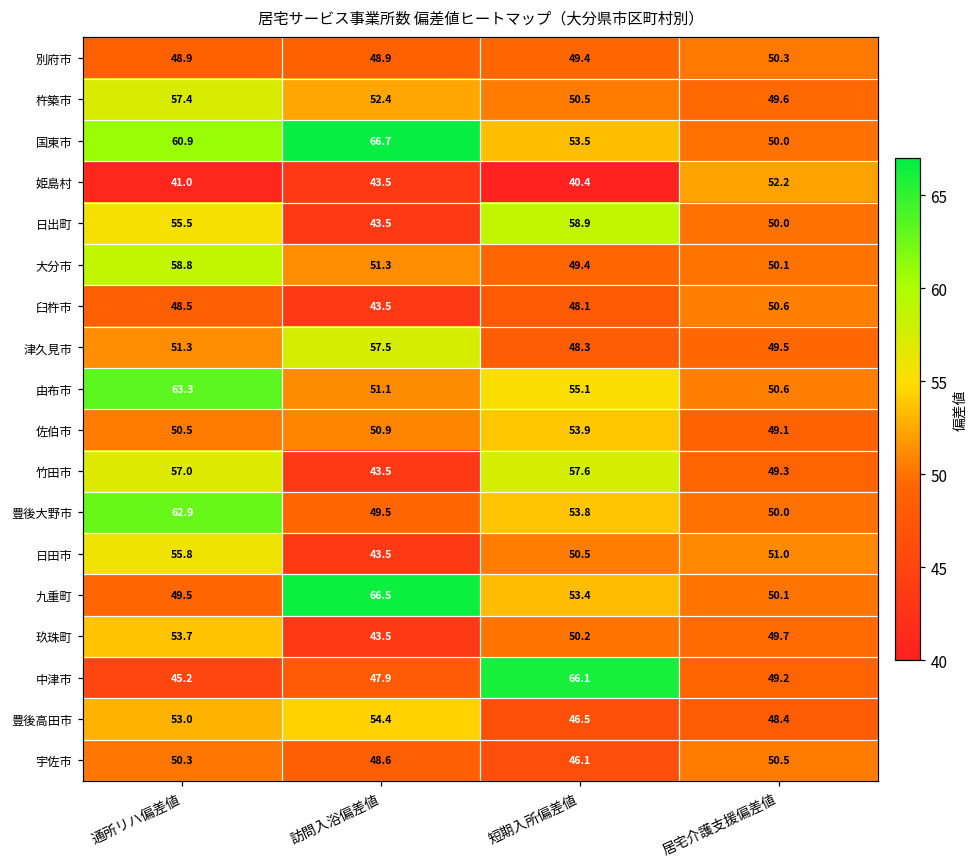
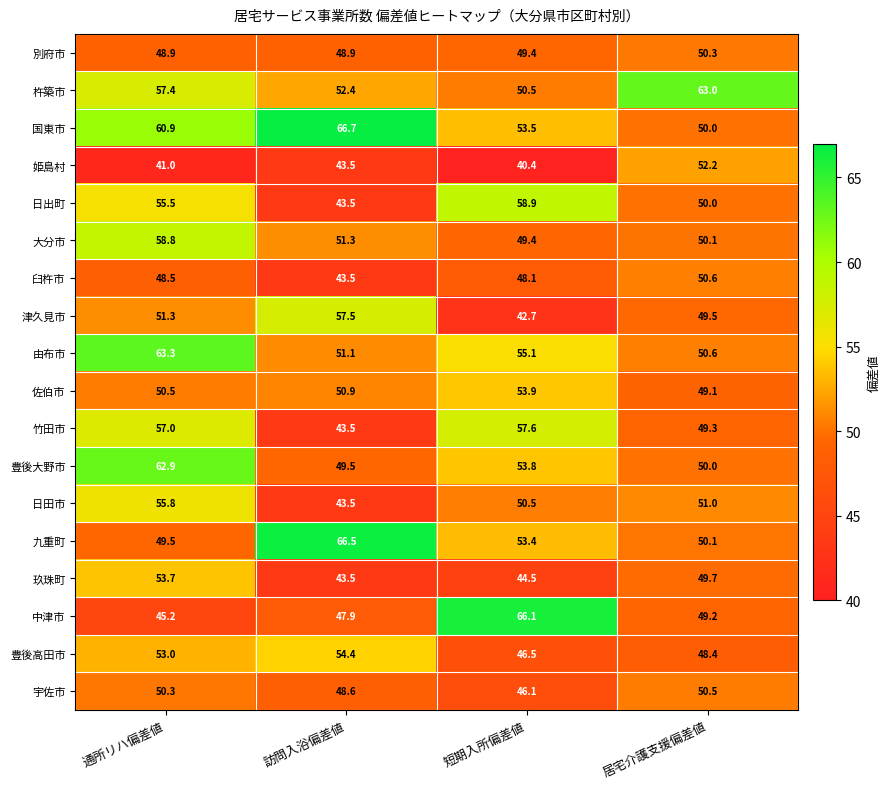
  {
    "別府市": {
      "通所リハ偏差値": 48.9,
      "訪問入浴偏差値": 48.9,
      "短期入所偏差値": 49.4,
      "居宅介護支援偏差値": 50.3
    },
    "杵築市": {
      "通所リハ偏差値": 57.4,
      "訪問入浴偏差値": 52.4,
      "短期入所偏差値": 50.5,
-     "居宅介護支援偏差値": 49.6
+     "居宅介護支援偏差値": 63.0
    },
    "国東市": {
      "通所リハ偏差値": 60.9,
      "訪問入浴偏差値": 66.7,
      "短期入所偏差値": 53.5,
      "居宅介護支援偏差値": 50.0
    },
    "姫島村": {
      "通所リハ偏差値": 41.0,
      "訪問入浴偏差値": 43.5,
      "短期入所偏差値": 40.4,
      "居宅介護支援偏差値": 52.2
    },
    "日出町": {
      "通所リハ偏差値": 55.5,
      "訪問入浴偏差値": 43.5,
      "短期入所偏差値": 58.9,
      "居宅介護支援偏差値": 50.0
    },
    "大分市": {
      "通所リハ偏差値": 58.8,
      "訪問入浴偏差値": 51.3,
      "短期入所偏差値": 49.4,
      "居宅介護支援偏差値": 50.1
    },
    "臼杵市": {
      "通所リハ偏差値": 48.5,
      "訪問入浴偏差値": 43.5,
      "短期入所偏差値": 48.1,
      "居宅介護支援偏差値": 50.6
    },
    "津久見市": {
      "通所リハ偏差値": 51.3,
      "訪問入浴偏差値": 57.5,
-     "短期入所偏差値": 48.3,
+     "短期入所偏差値": 42.7,
      "居宅介護支援偏差値": 49.5
    },
    "由布市": {
      "通所リハ偏差値": 63.3,
      "訪問入浴偏差値": 51.1,
      "短期入所偏差値": 55.1,
      "居宅介護支援偏差値": 50.6
    },
    "佐伯市": {
      "通所リハ偏差値": 50.5,
      "訪問入浴偏差値": 50.9,
      "短期入所偏差値": 53.9,
      "居宅介護支援偏差値": 49.1
    },
    "竹田市": {
      "通所リハ偏差値": 57.0,
      "訪問入浴偏差値": 43.5,
      "短期入所偏差値": 57.6,
      "居宅介護支援偏差値": 49.3
    },
    "豊後大野市": {
      "通所リハ偏差値": 62.9,
      "訪問入浴偏差値": 49.5,
      "短期入所偏差値": 53.8,
      "居宅介護支援偏差値": 50.0
    },
    "日田市": {
      "通所リハ偏差値": 55.8,
      "訪問入浴偏差値": 43.5,
      "短期入所偏差値": 50.5,
      "居宅介護支援偏差値": 51.0
    },
    "九重町": {
      "通所リハ偏差値": 49.5,
      "訪問入浴偏差値": 66.5,
      "短期入所偏差値": 53.4,
      "居宅介護支援偏差値": 50.1
    },
    "玖珠町": {
      "通所リハ偏差値": 53.7,
      "訪問入浴偏差値": 43.5,
-     "短期入所偏差値": 50.2,
+     "短期入所偏差値": 44.5,
      "居宅介護支援偏差値": 49.7
    },
    "中津市": {
      "通所リハ偏差値": 45.2,
      "訪問入浴偏差値": 47.9,
      "短期入所偏差値": 66.1,
      "居宅介護支援偏差値": 49.2
    },
    "豊後高田市": {
      "通所リハ偏差値": 53.0,
      "訪問入浴偏差値": 54.4,
      "短期入所偏差値": 46.5,
      "居宅介護支援偏差値": 48.4
    },
    "宇佐市": {
      "通所リハ偏差値": 50.3,
      "訪問入浴偏差値": 48.6,
      "短期入所偏差値": 46.1,
      "居宅介護支援偏差値": 50.5
    }
  }
